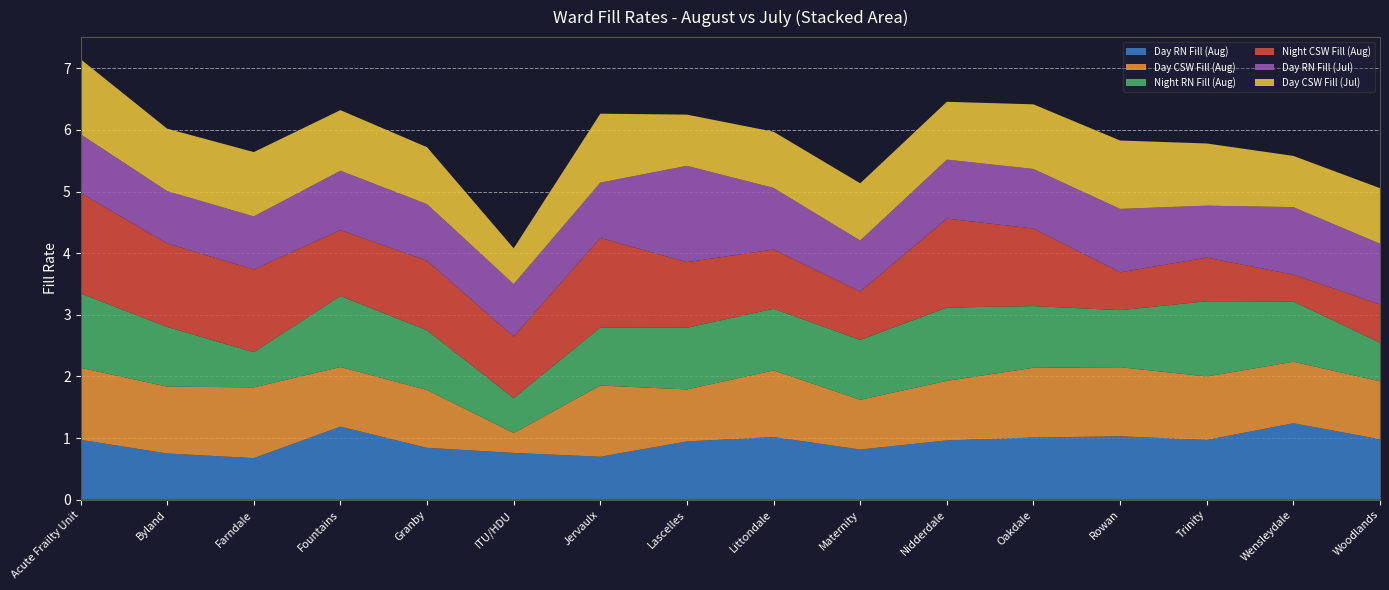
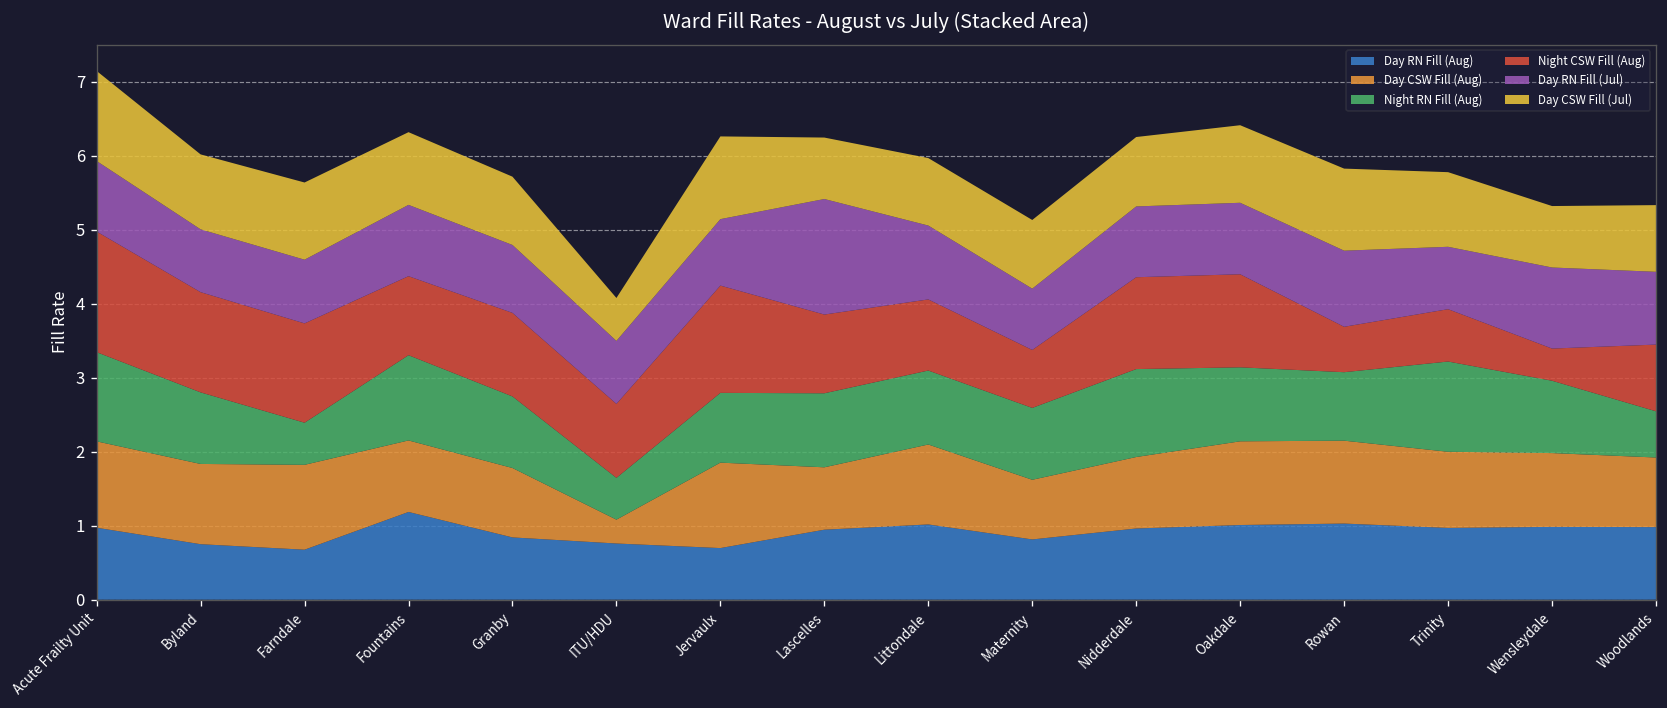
  {
    "Day RN Fill (Aug)": {
      "Acute Frailty Unit": 1.0,
      "Byland": 0.8,
      "Farndale": 0.7,
      "Fountains": 1.2,
      "Granby": 0.8,
      "ITU/HDU": 0.8,
      "Jervaulx": 0.7,
      "Lascelles": 0.9,
      "Littondale": 1.0,
      "Maternity": 0.8,
      "Nidderdale": 1.0,
      "Oakdale": 1.0,
      "Rowan": 1.0,
      "Trinity": 1.0,
-     "Wensleydale": 1.2,
+     "Wensleydale": 1.0,
      "Woodlands": 1.0
    },
    "Night RN Fill (Aug)": {
      "Acute Frailty Unit": 1.2,
      "Byland": 1.0,
      "Farndale": 0.6,
      "Fountains": 1.2,
      "Granby": 1.0,
      "ITU/HDU": 0.6,
      "Jervaulx": 0.9,
      "Lascelles": 1.0,
      "Littondale": 1.0,
      "Maternity": 1.0,
      "Nidderdale": 1.2,
      "Oakdale": 1.0,
      "Rowan": 0.9,
      "Trinity": 1.2,
      "Wensleydale": 1.0,
      "Woodlands": 0.6
    },
    "Night CSW Fill (Aug)": {
      "Acute Frailty Unit": 1.6,
      "Byland": 1.4,
      "Farndale": 1.3,
      "Fountains": 1.1,
      "Granby": 1.1,
      "ITU/HDU": 1.0,
      "Jervaulx": 1.5,
      "Lascelles": 1.1,
      "Littondale": 1.0,
      "Maternity": 0.8,
-     "Nidderdale": 1.4,
+     "Nidderdale": 1.2,
      "Oakdale": 1.3,
      "Rowan": 0.6,
      "Trinity": 0.7,
      "Wensleydale": 0.4,
-     "Woodlands": 0.6
+     "Woodlands": 0.9
    },
    "Day RN Fill (Jul)": {
      "Acute Frailty Unit": 1.0,
      "Byland": 0.8,
      "Farndale": 0.9,
      "Fountains": 1.0,
      "Granby": 0.9,
      "ITU/HDU": 0.9,
      "Jervaulx": 0.9,
      "Lascelles": 1.6,
      "Littondale": 1.0,
      "Maternity": 0.8,
      "Nidderdale": 1.0,
      "Oakdale": 1.0,
      "Rowan": 1.0,
      "Trinity": 0.8,
      "Wensleydale": 1.1,
      "Woodlands": 1.0
    }
  }
